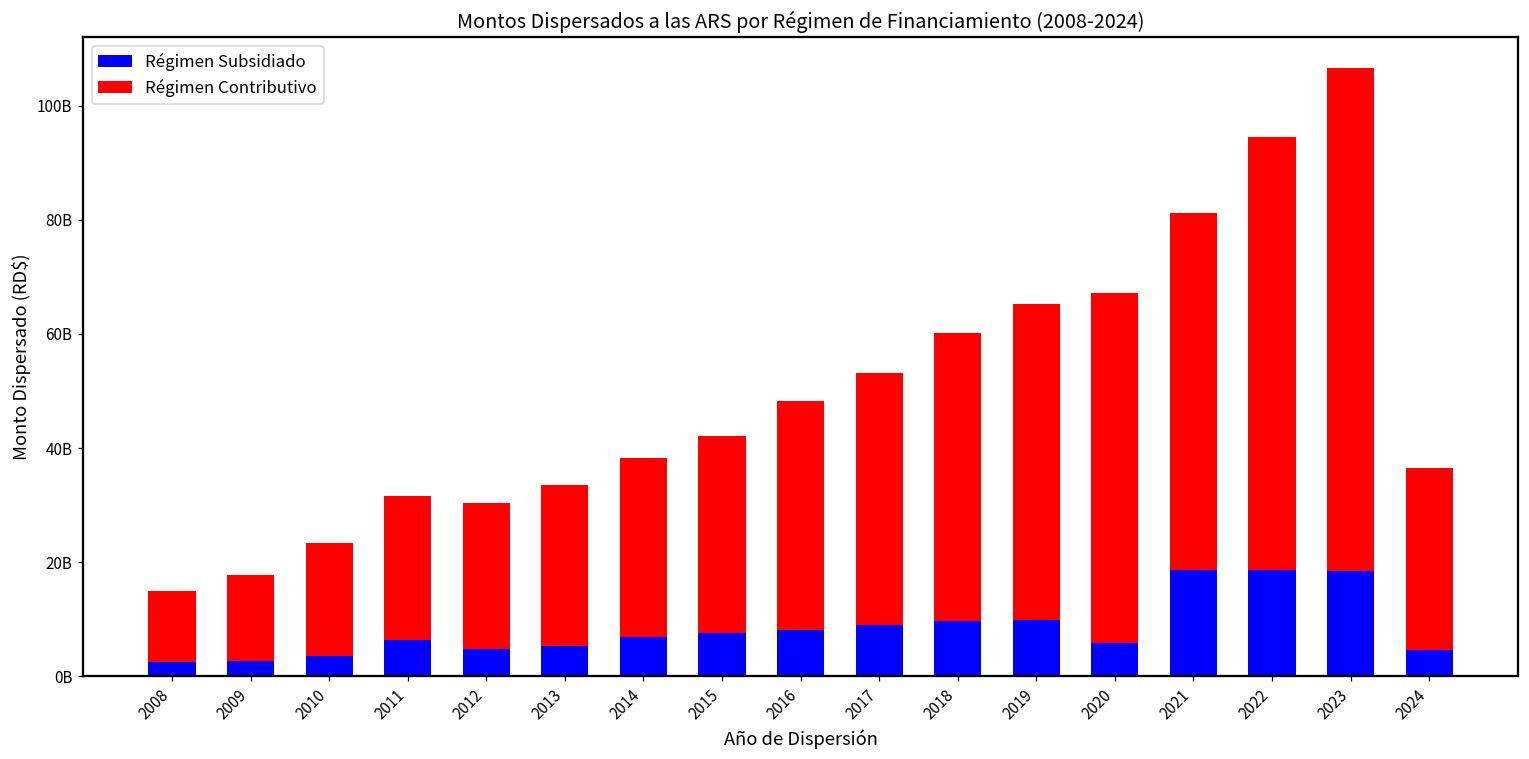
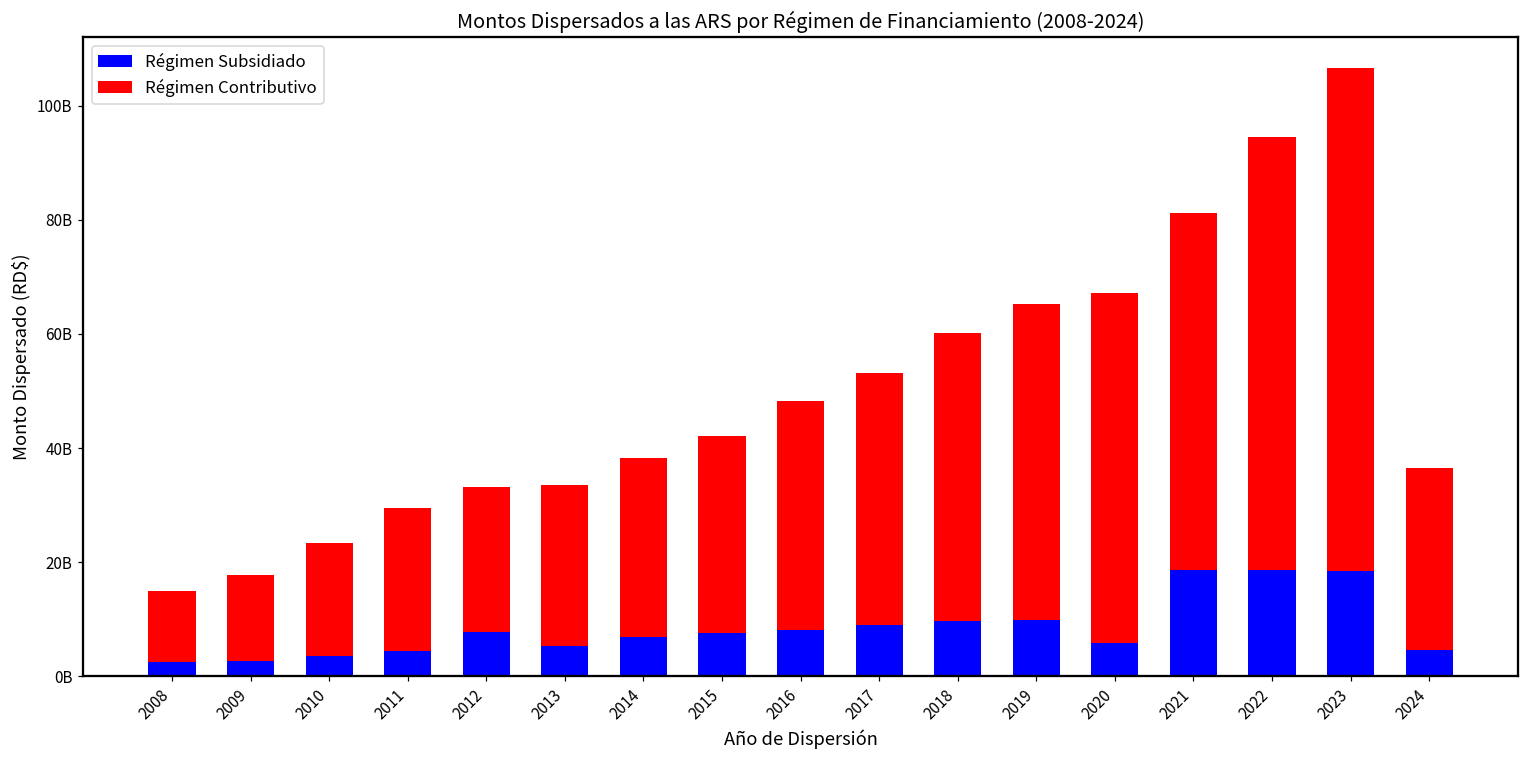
  {
    "Régimen Subsidiado": {
      "2008": 3000000000,
      "2009": 3000000000,
      "2010": 4000000000,
-     "2011": 6000000000,
-     "2012": 5000000000,
+     "2011": 4000000000,
+     "2012": 8000000000,
      "2013": 5000000000,
      "2014": 7000000000,
      "2015": 8000000000,
      "2016": 8000000000,
      "2017": 9000000000,
      "2018": 10000000000,
      "2019": 10000000000,
      "2020": 6000000000,
      "2021": 19000000000,
      "2022": 19000000000,
      "2023": 18000000000,
      "2024": 5000000000
    },
    "Régimen Contributivo": {
      "2008": 12000000000,
      "2009": 15000000000,
      "2010": 20000000000,
      "2011": 25000000000,
      "2012": 25000000000,
      "2013": 28000000000,
      "2014": 31000000000,
      "2015": 34000000000,
      "2016": 40000000000,
      "2017": 44000000000,
      "2018": 51000000000,
      "2019": 55000000000,
      "2020": 61000000000,
      "2021": 63000000000,
      "2022": 76000000000,
      "2023": 88000000000,
      "2024": 32000000000
    }
  }
